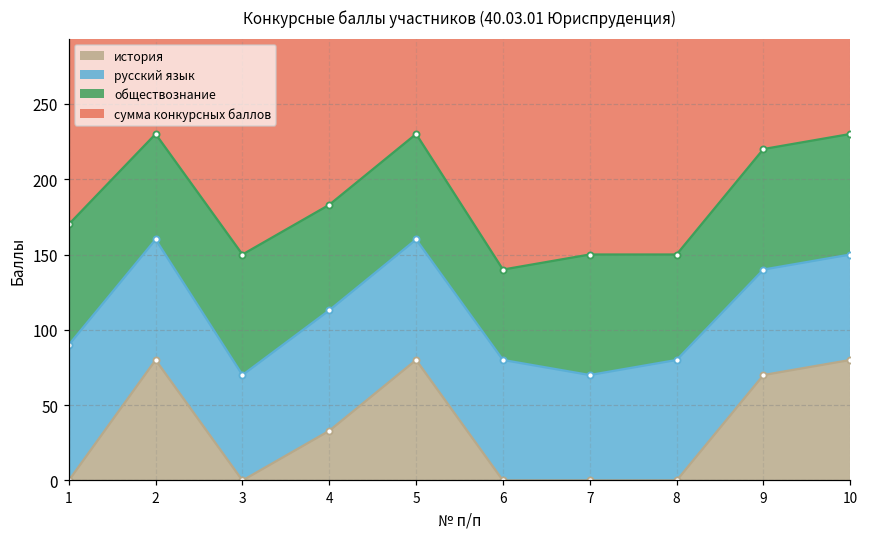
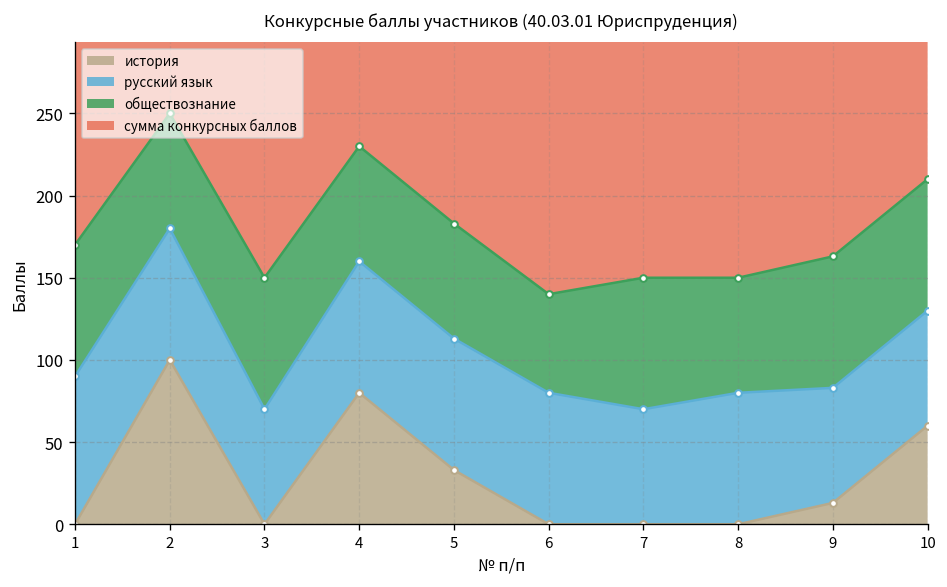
  {
    "история": {
      "1": 0,
-     "2": 80,
+     "2": 100,
      "3": 0,
-     "4": 33,
-     "5": 80,
+     "4": 80,
+     "5": 33,
      "6": 0,
      "7": 0,
      "8": 0,
-     "9": 70,
-     "10": 80
+     "9": 13,
+     "10": 60
    },
    "русский язык": {
      "1": 90,
      "2": 80,
      "3": 70,
      "4": 80,
      "5": 80,
      "6": 80,
      "7": 70,
      "8": 80,
      "9": 70,
      "10": 70
    },
    "обществознание": {
      "1": 80,
      "3": 80,
      "4": 70,
      "5": 70,
      "6": 60,
      "7": 80,
      "8": 70,
      "9": 80,
      "10": 80
    }
  }
